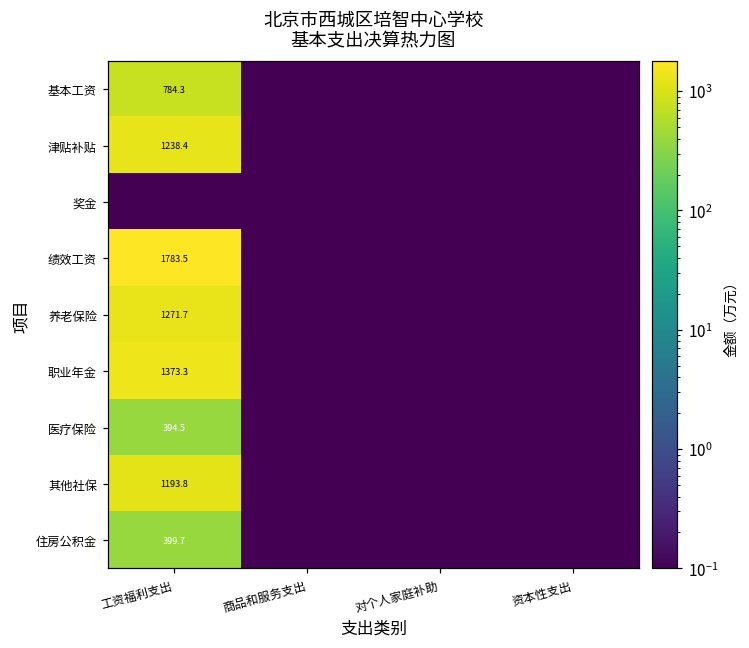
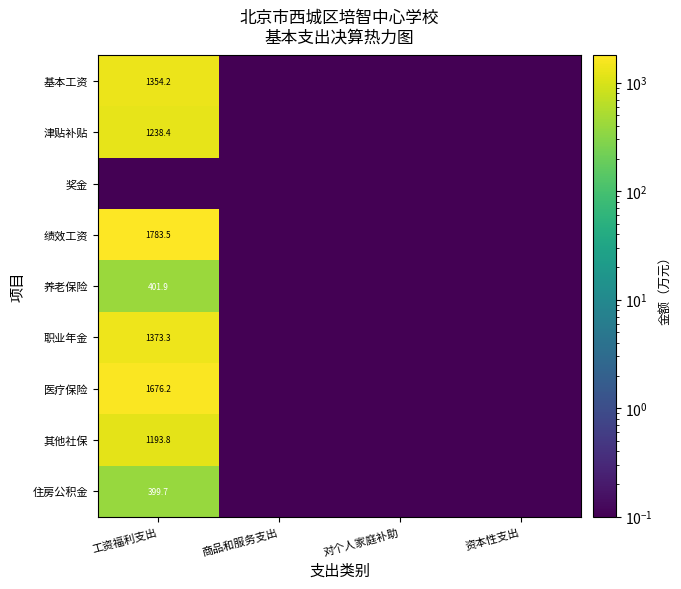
  {
    "基本工资": {
-     "工资福利支出": 784.3
+     "工资福利支出": 1354.2
    },
    "津贴补贴": {
      "工资福利支出": 1238.4
    },
    "绩效工资": {
      "工资福利支出": 1783.5
    },
    "养老保险": {
-     "工资福利支出": 1271.7
+     "工资福利支出": 401.9
    },
    "职业年金": {
      "工资福利支出": 1373.3
    },
    "医疗保险": {
-     "工资福利支出": 394.5
+     "工资福利支出": 1676.2
    },
    "其他社保": {
      "工资福利支出": 1193.8
    },
    "住房公积金": {
      "工资福利支出": 399.7
    }
  }
